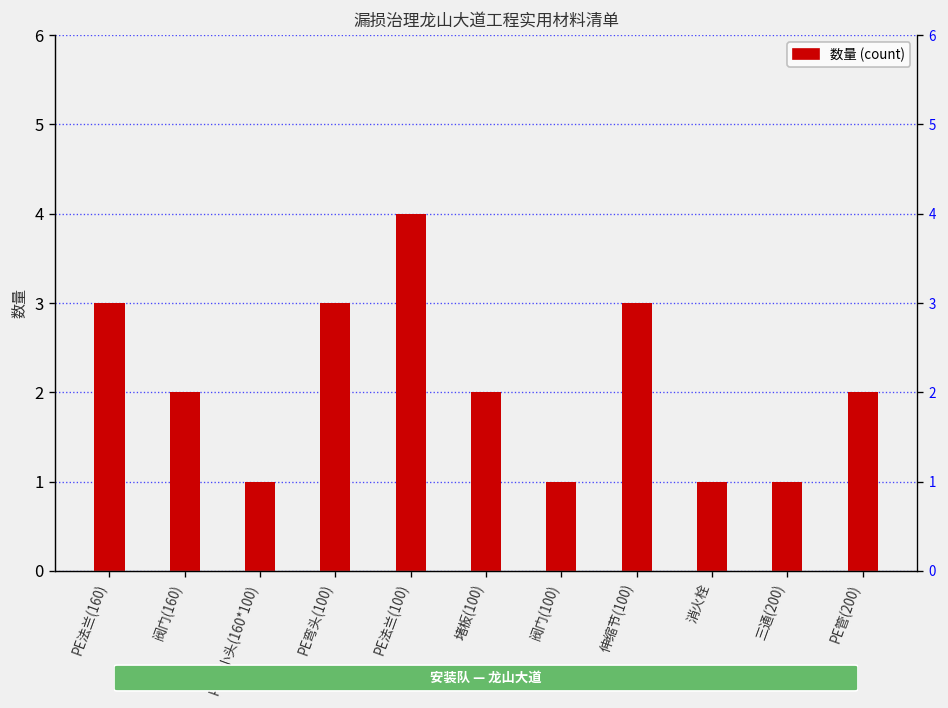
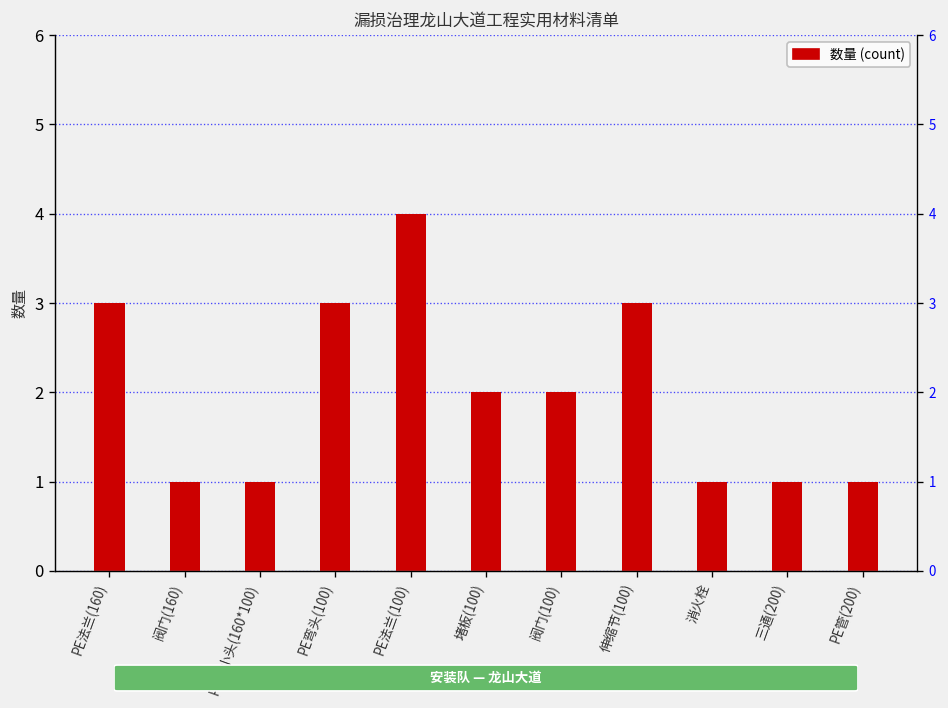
  {
    "PE法兰(160)": 3,
-   "阀门(160)": 2,
+   "阀门(160)": 1,
    "PE弯头(100)": 3,
    "PE法兰(100)": 4,
    "堵板(100)": 2,
-   "阀门(100)": 1,
+   "阀门(100)": 2,
    "伸缩节(100)": 3,
    "消火栓": 1,
    "三通(200)": 1,
-   "PE管(200)": 2
+   "PE管(200)": 1
  }
